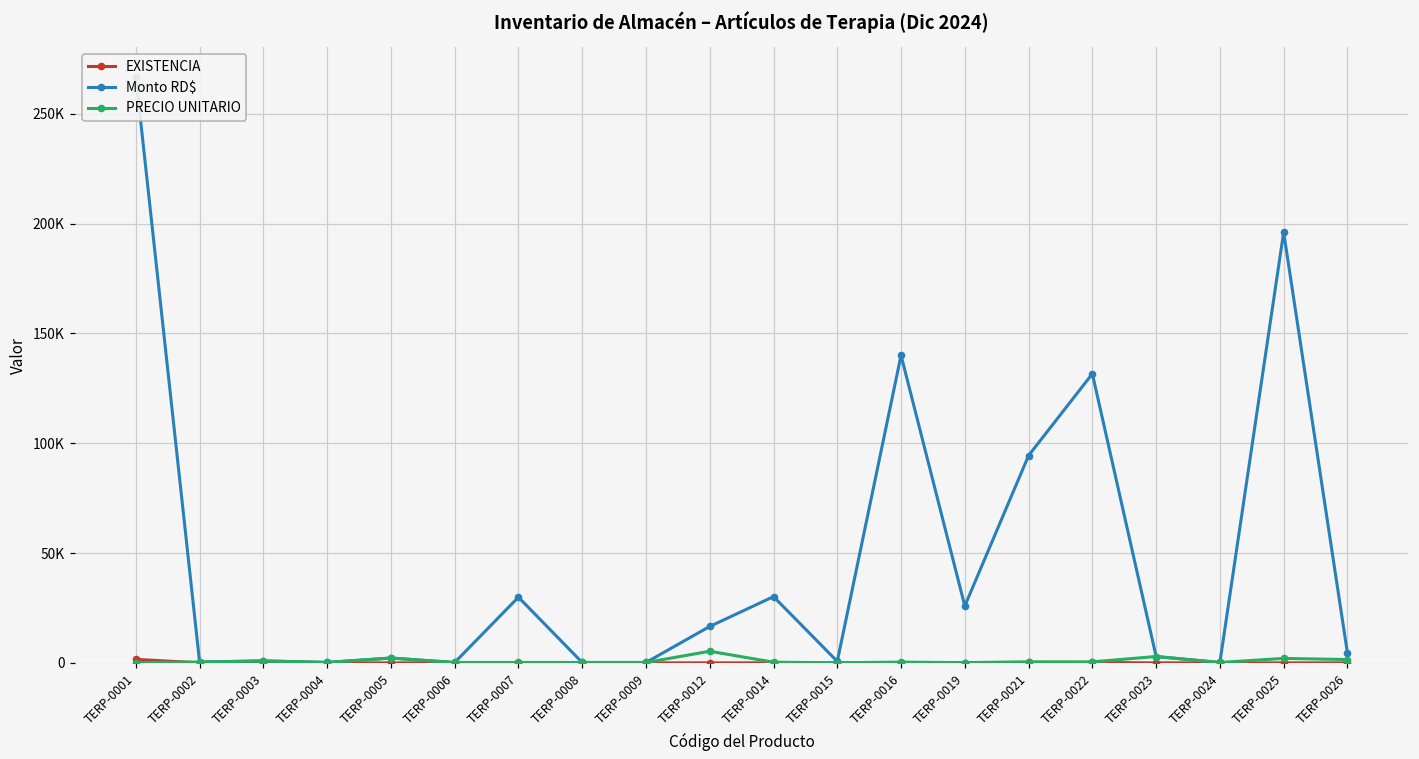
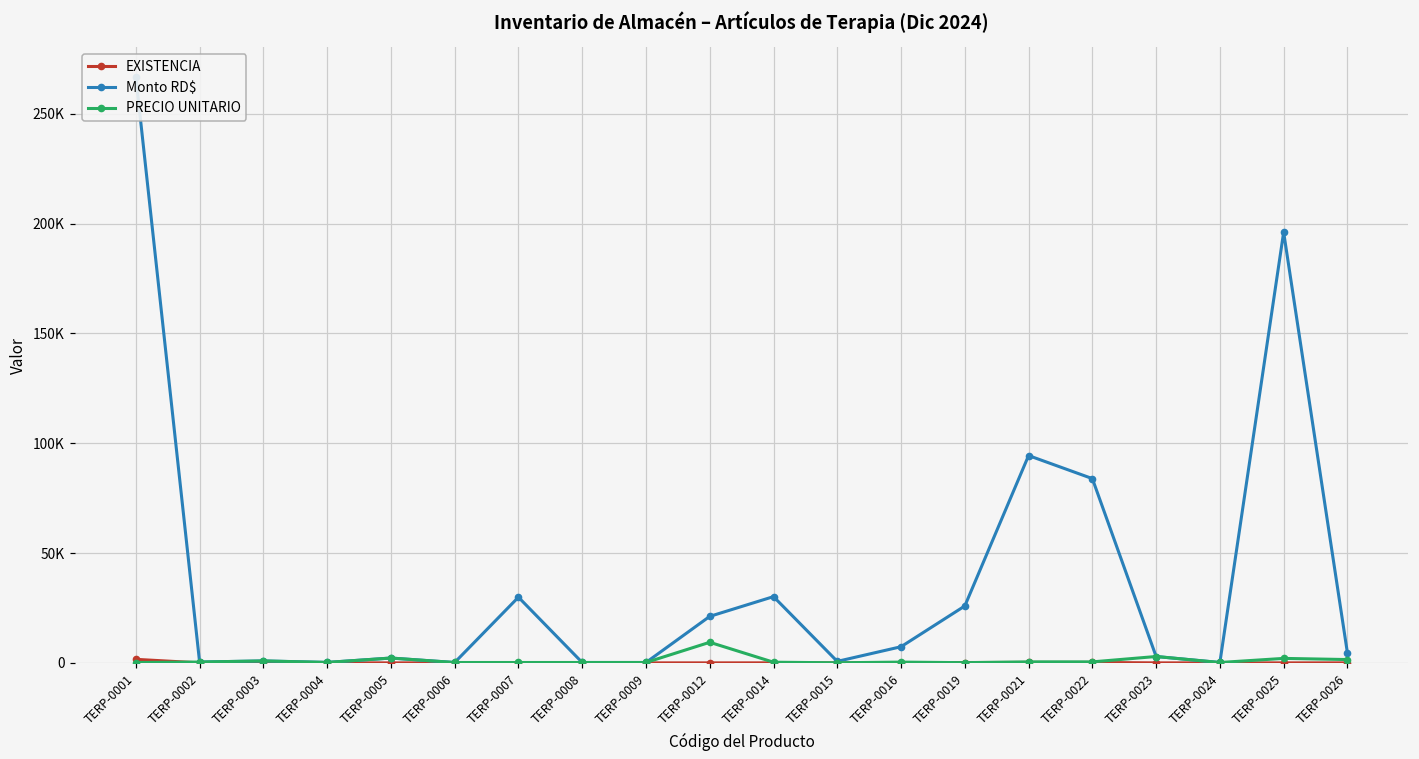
  {
    "EXISTENCIA": {
      "TERP-0001": 2000,
      "TERP-0005": 0,
      "TERP-0012": 0,
      "TERP-0023": 0,
      "TERP-0025": 0,
      "TERP-0026": 0
    },
    "Monto RD$": {
      "TERP-0007": 30000,
-     "TERP-0012": 17000,
+     "TERP-0012": 21000,
      "TERP-0014": 30000,
-     "TERP-0016": 140000,
+     "TERP-0016": 7000,
      "TERP-0019": 26000,
      "TERP-0021": 94000,
-     "TERP-0022": 132000,
+     "TERP-0022": 84000,
      "TERP-0025": 196000,
      "TERP-0026": 5000
    },
    "PRECIO UNITARIO": {
      "TERP-0001": 0,
-     "TERP-0012": 5000,
+     "TERP-0012": 9000,
      "TERP-0025": 2000,
      "TERP-0026": 2000
    }
  }
